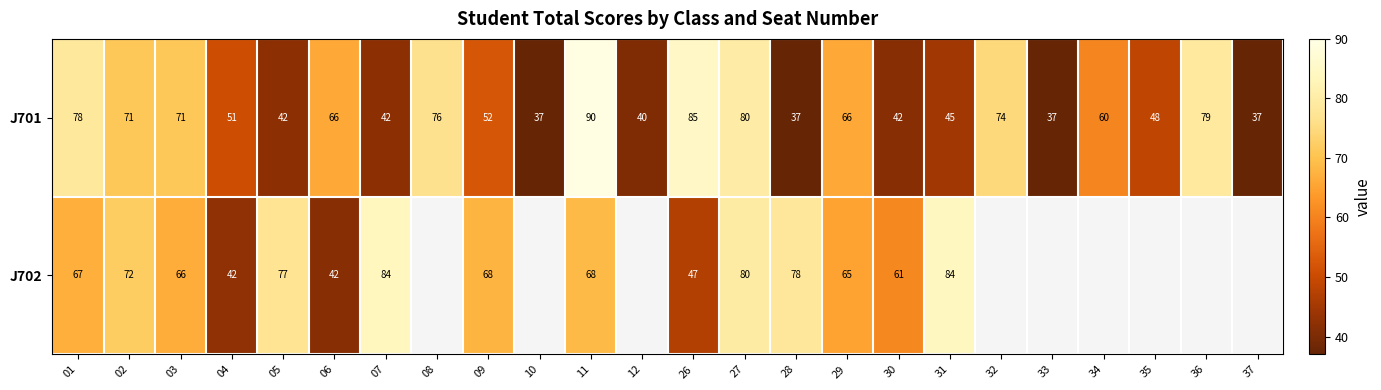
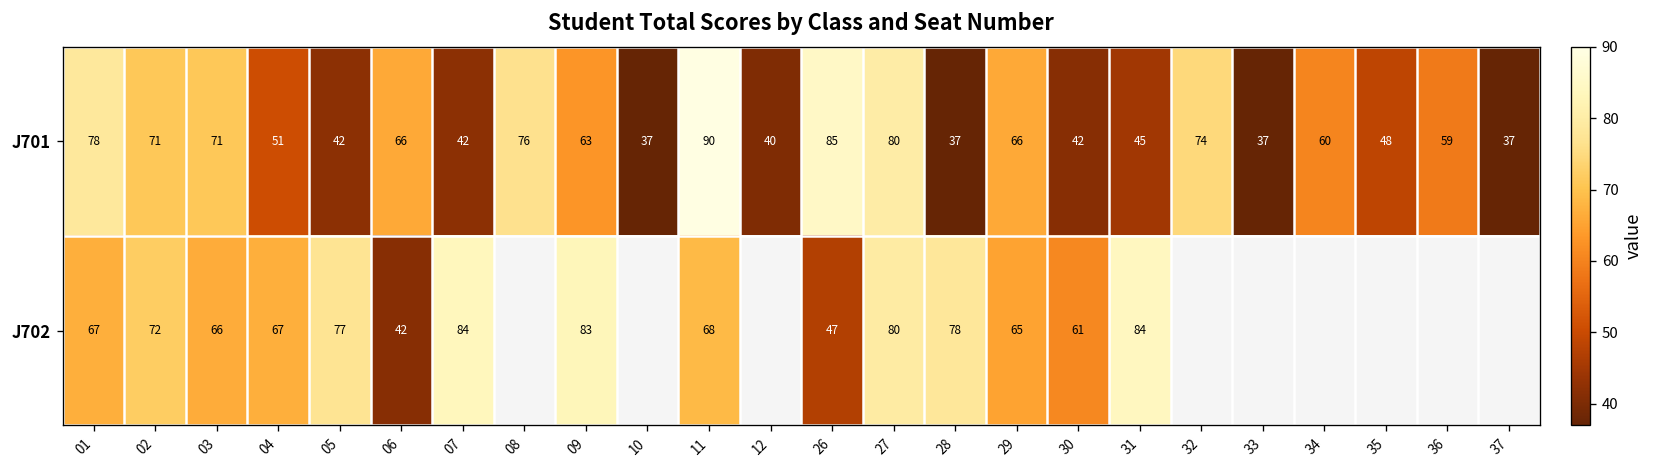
  {
    "J701": {
      "01": 78,
      "02": 71,
      "03": 71,
      "04": 51,
      "05": 42,
      "06": 66,
      "07": 42,
      "08": 76,
-     "09": 52,
+     "09": 63,
      "10": 37,
      "11": 90,
      "12": 40,
      "26": 85,
      "27": 80,
      "28": 37,
      "29": 66,
      "30": 42,
      "31": 45,
      "32": 74,
      "33": 37,
      "34": 60,
      "35": 48,
-     "36": 79,
+     "36": 59,
      "37": 37
    },
    "J702": {
      "01": 67,
      "02": 72,
      "03": 66,
-     "04": 42,
+     "04": 67,
      "05": 77,
      "06": 42,
      "07": 84,
-     "09": 68,
+     "09": 83,
      "11": 68,
      "26": 47,
      "27": 80,
      "28": 78,
      "29": 65,
      "30": 61,
      "31": 84
    }
  }
